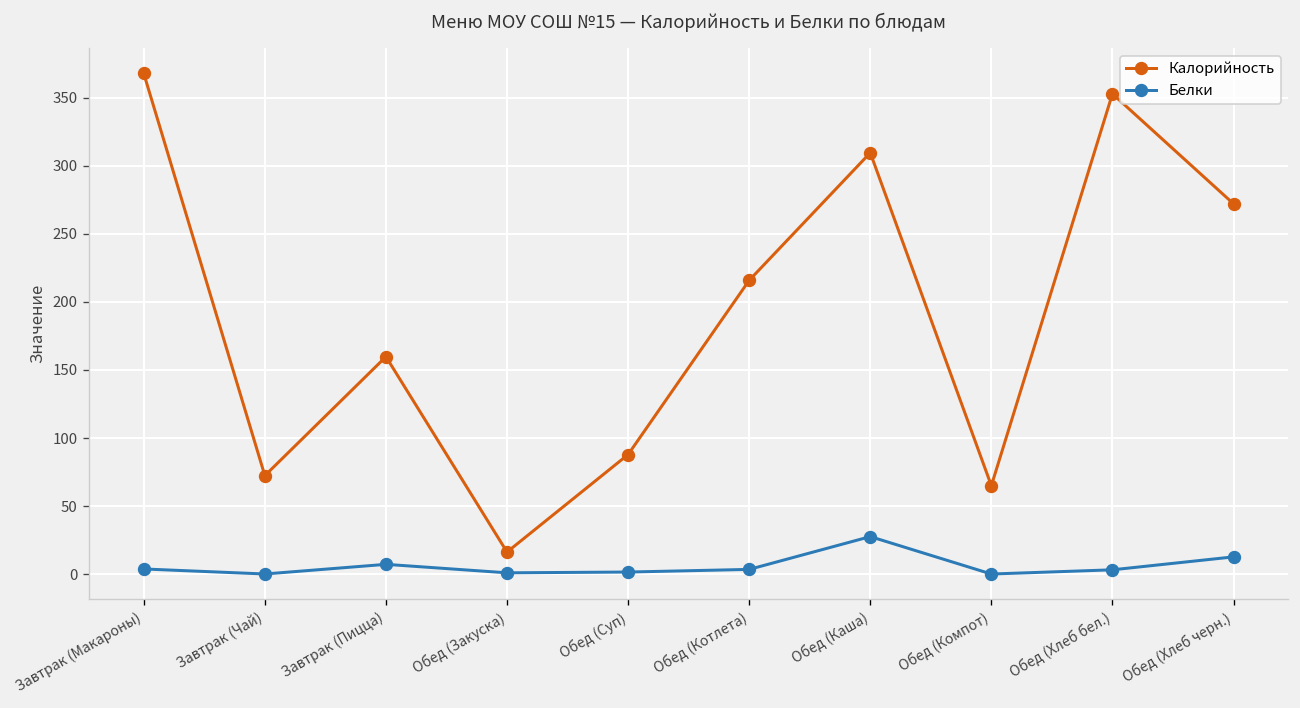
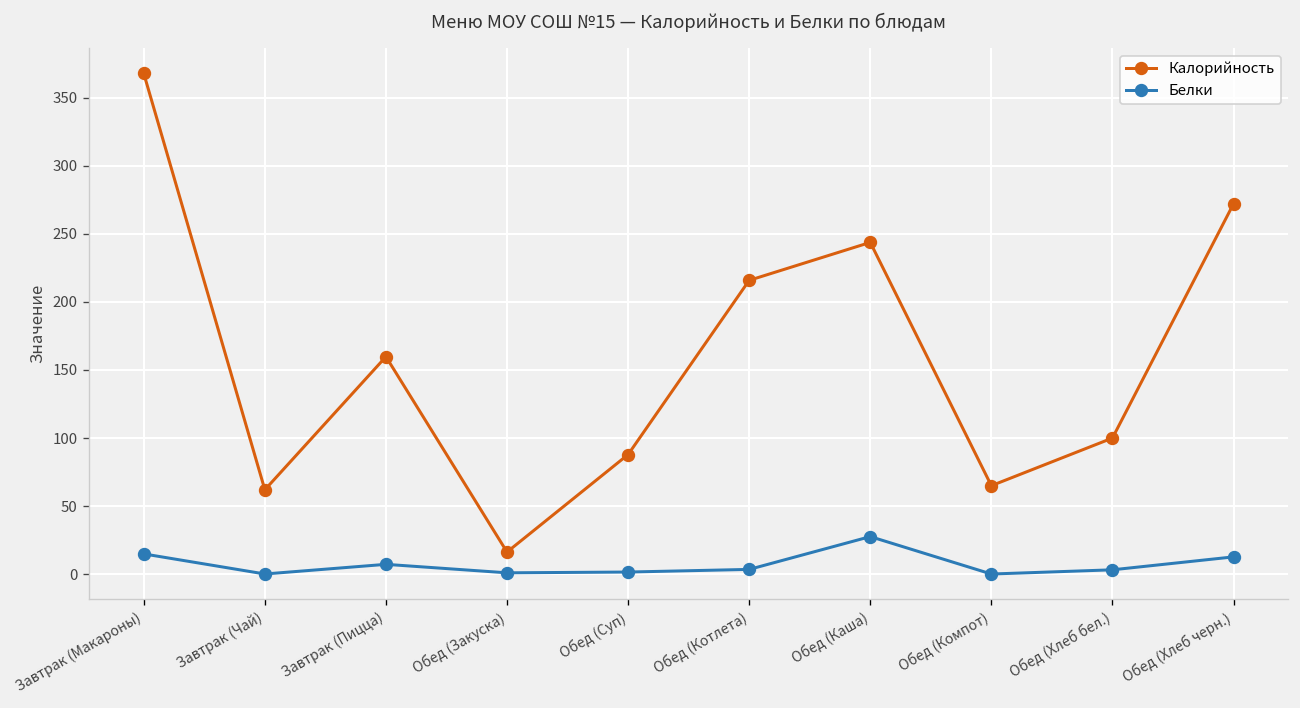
  {
    "Калорийность": {
      "Завтрак (Макароны)": 368,
-     "Завтрак (Чай)": 72,
+     "Завтрак (Чай)": 62,
      "Завтрак (Пицца)": 160,
      "Обед (Закуска)": 16,
      "Обед (Суп)": 88,
      "Обед (Котлета)": 216,
-     "Обед (Каша)": 310,
+     "Обед (Каша)": 244,
      "Обед (Компот)": 65,
-     "Обед (Хлеб бел.)": 353,
+     "Обед (Хлеб бел.)": 100,
      "Обед (Хлеб черн.)": 272
    },
    "Белки": {
-     "Завтрак (Макароны)": 4,
+     "Завтрак (Макароны)": 15,
      "Завтрак (Чай)": 0,
      "Завтрак (Пицца)": 7,
      "Обед (Закуска)": 1,
      "Обед (Суп)": 2,
      "Обед (Котлета)": 4,
      "Обед (Каша)": 28,
      "Обед (Компот)": 0,
      "Обед (Хлеб бел.)": 3,
      "Обед (Хлеб черн.)": 13
    }
  }
